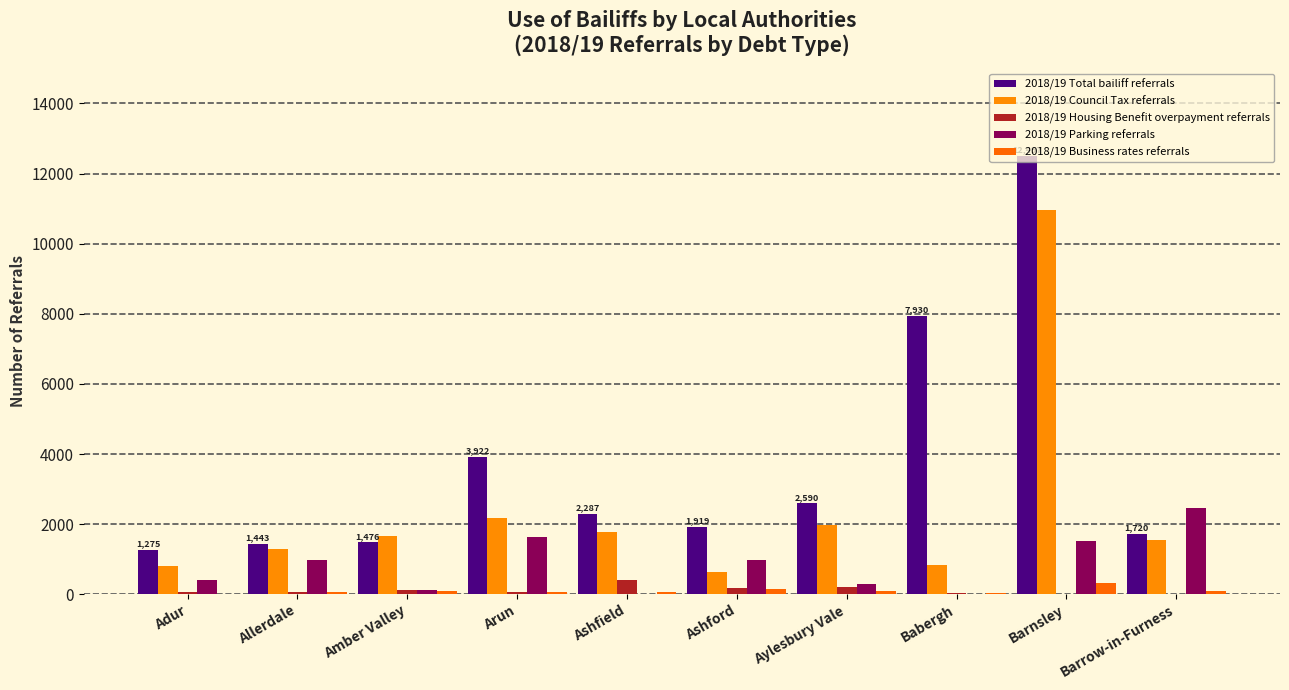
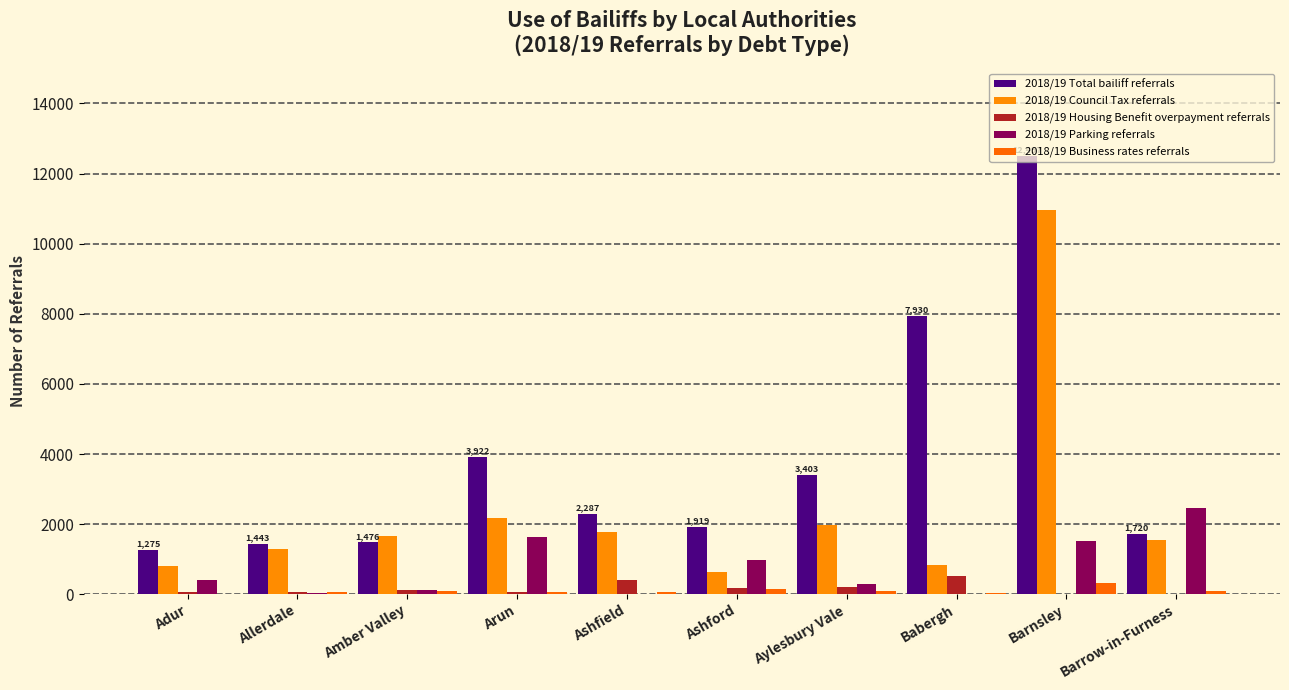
  {
    "2018/19 Total bailiff referrals": {
      "Adur": "1,275",
      "Allerdale": "1,443",
      "Amber Valley": "1,476",
      "Arun": "3,922",
      "Ashfield": "2,287",
      "Ashford": "1,919",
-     "Aylesbury Vale": "2,590",
+     "Aylesbury Vale": "3,403",
      "Babergh": "7,930",
      "Barrow-in-Furness": "1,720"
    },
    "2018/19 Housing Benefit overpayment referrals": {
      "Adur": "100",
      "Amber Valley": "100",
      "Ashfield": "400",
      "Ashford": "200",
      "Aylesbury Vale": "200",
-     "Babergh": "0",
+     "Babergh": "500",
      "Barnsley": "0"
    },
    "2018/19 Parking referrals": {
      "Adur": "400",
-     "Allerdale": "1000",
+     "Allerdale": "0",
      "Amber Valley": "100",
      "Arun": "1600",
      "Ashfield": "0",
      "Ashford": "1000",
      "Aylesbury Vale": "300",
      "Babergh": "0",
      "Barnsley": "1500",
      "Barrow-in-Furness": "2400"
    }
  }
